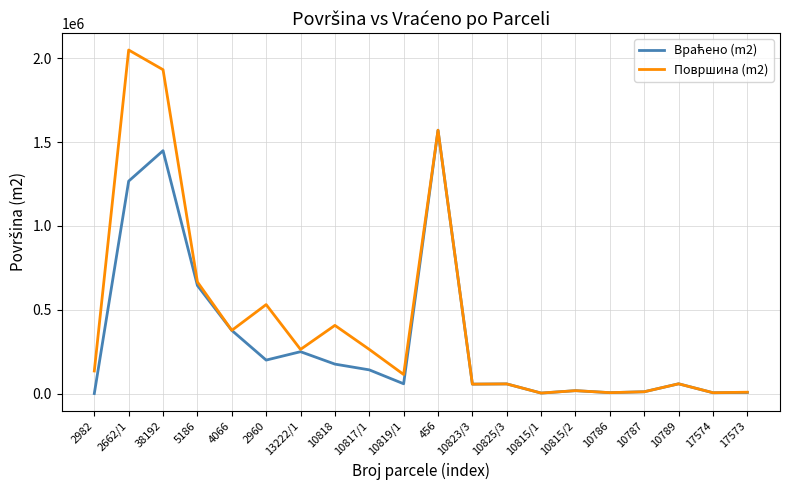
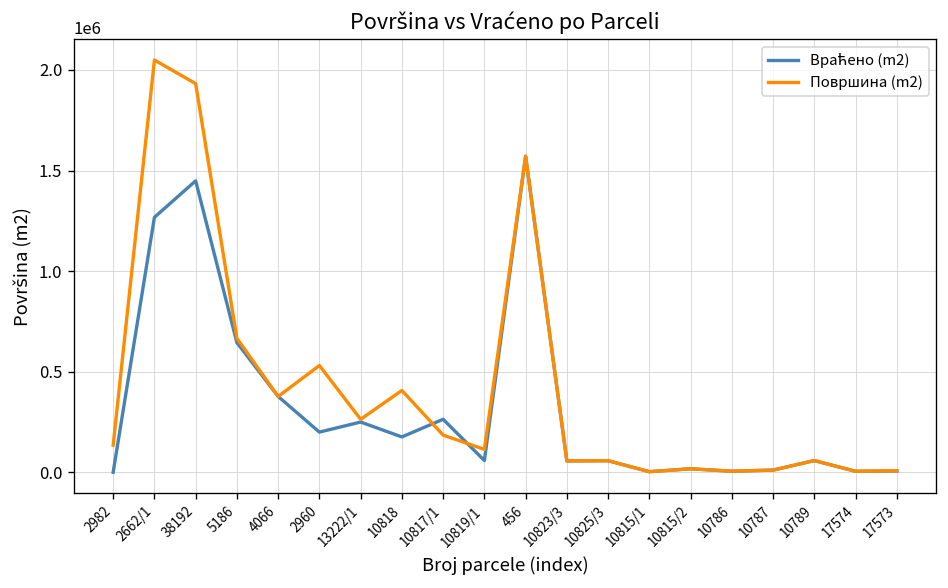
  {
    "Враћено (m2)": {
      "2982": 0,
      "2662/1": 1270000,
      "38192": 1450000,
      "5186": 640000,
      "2960": 200000,
      "10818": 180000,
-     "10817/1": 140000,
+     "10817/1": 260000,
      "10819/1": 60000
    },
    "Површина (m2)": {
      "2982": 130000,
      "2662/1": 2050000,
      "38192": 1930000,
      "5186": 670000,
      "2960": 530000,
      "10818": 410000,
-     "10817/1": 260000,
+     "10817/1": 180000,
      "10819/1": 110000
    }
  }
